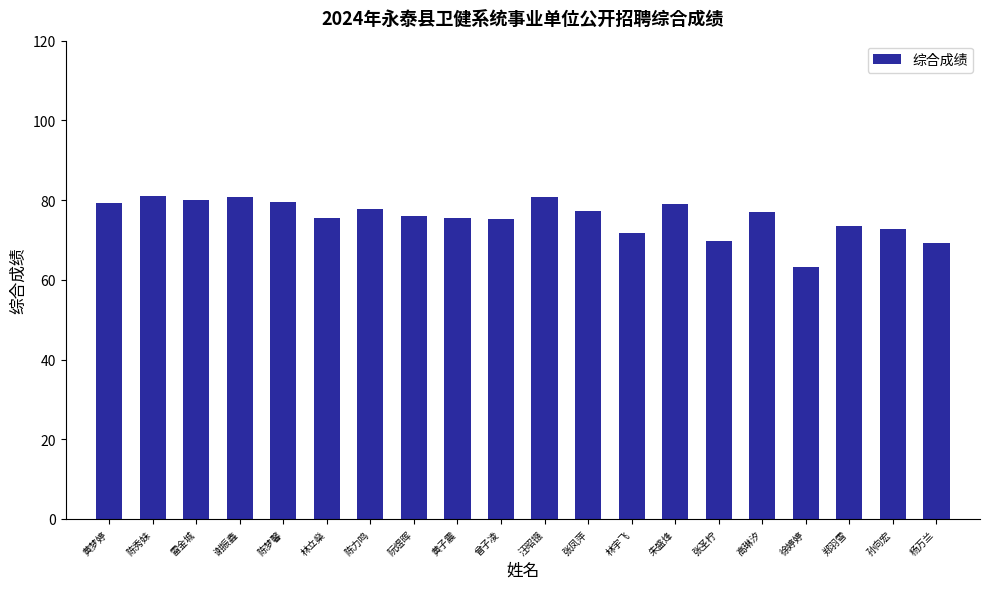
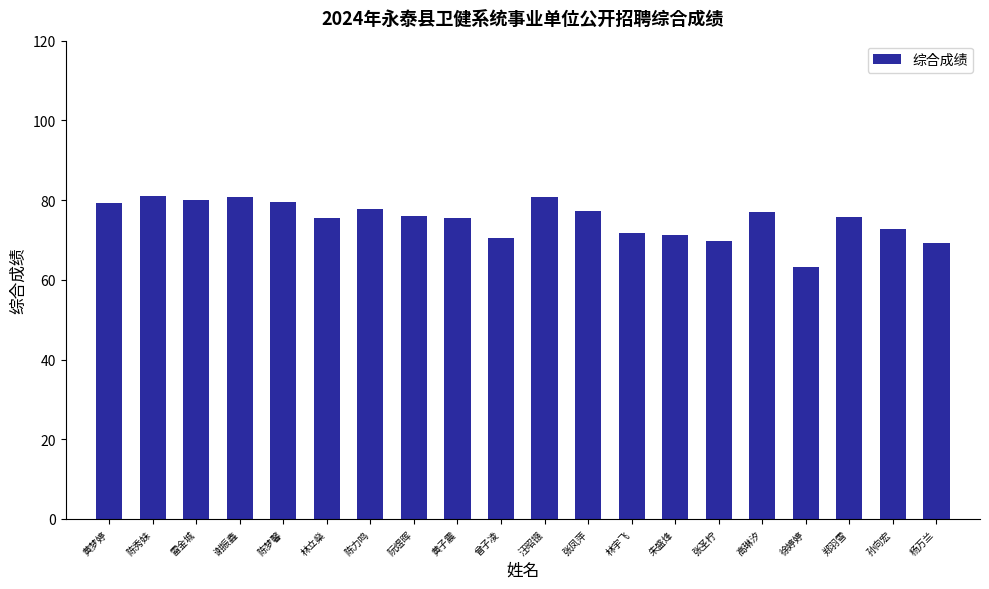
  {
    "黄梦婷": 79,
    "陈秀妹": 81,
    "雷金城": 80,
    "谢振鑫": 81,
    "陈梦馨": 79,
    "林立燊": 76,
    "陈力鸣": 78,
    "阮煜晖": 76,
    "黄子震": 75,
-   "曾子凌": 75,
+   "曾子凌": 70,
    "汪昭镪": 81,
    "张凤萍": 77,
    "林宇飞": 72,
-   "朱盛烽": 79,
+   "朱盛烽": 71,
    "张圣柠": 70,
    "高琳汐": 77,
    "徐婷婷": 63,
-   "郑羽雪": 73,
+   "郑羽雪": 76,
    "孙向宏": 73,
    "杨万兰": 69
  }
